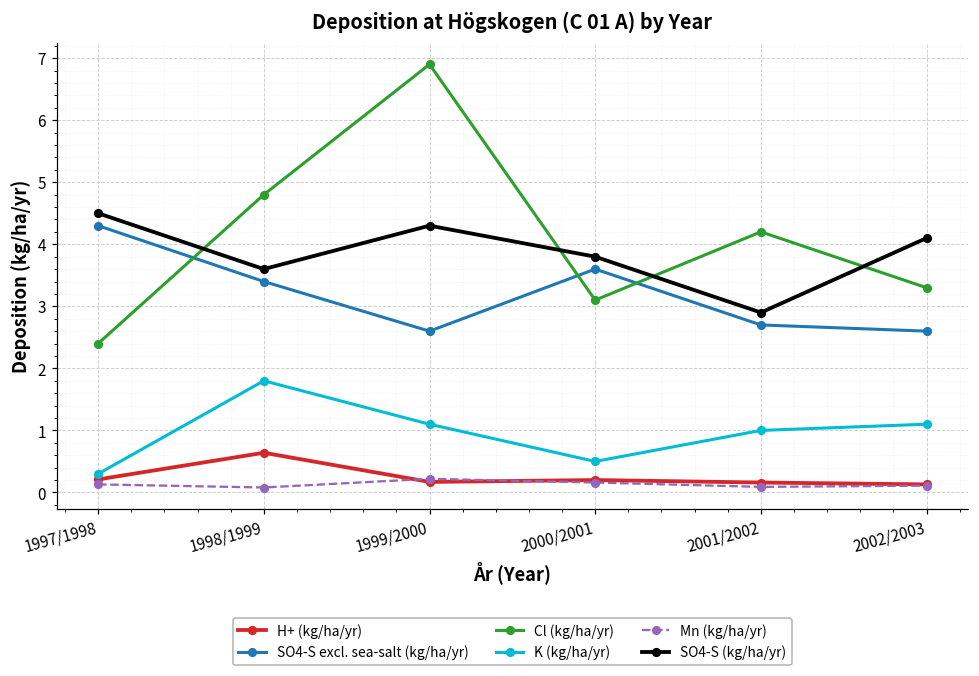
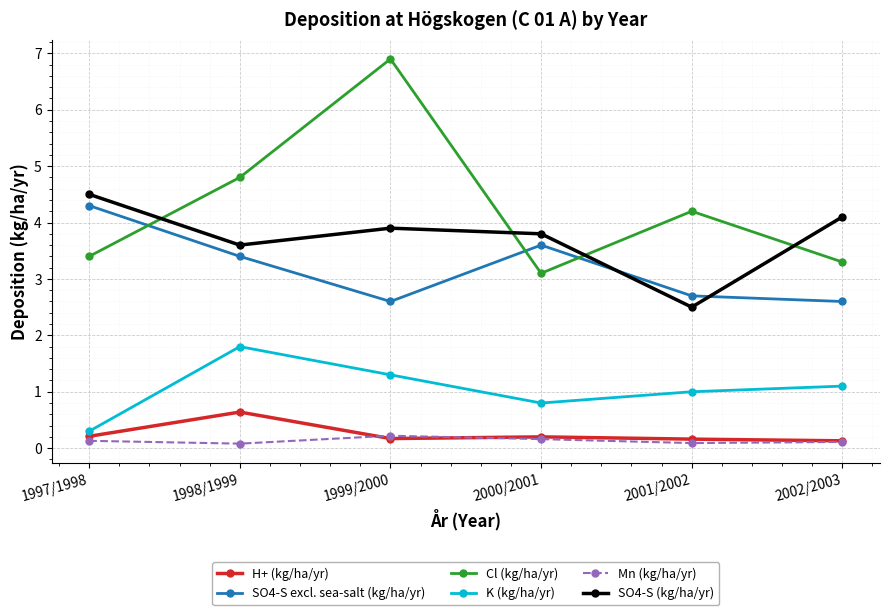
  {
    "H+ (kg/ha/yr)": {
      "1997/1998": 0.2,
      "1998/1999": 0.6,
      "1999/2000": 0.2,
      "2001/2002": 0.2
    },
    "SO4-S excl. sea-salt (kg/ha/yr)": {
      "1997/1998": 4.3,
      "1998/1999": 3.4,
      "1999/2000": 2.6,
      "2000/2001": 3.6,
      "2001/2002": 2.7,
      "2002/2003": 2.6
    },
    "Cl (kg/ha/yr)": {
-     "1997/1998": 2.4,
+     "1997/1998": 3.4,
      "1998/1999": 4.8,
      "1999/2000": 6.9,
      "2000/2001": 3.1,
      "2001/2002": 4.2,
      "2002/2003": 3.3
    },
    "K (kg/ha/yr)": {
      "1997/1998": 0.3,
      "1998/1999": 1.8,
-     "1999/2000": 1.1,
-     "2000/2001": 0.5,
+     "1999/2000": 1.3,
+     "2000/2001": 0.8,
      "2001/2002": 1.0,
      "2002/2003": 1.1
    },
    "Mn (kg/ha/yr)": {
      "1997/1998": 0.1,
      "1998/1999": 0.1,
      "1999/2000": 0.2,
      "2001/2002": 0.1
    },
    "SO4-S (kg/ha/yr)": {
      "1997/1998": 4.5,
      "1998/1999": 3.6,
-     "1999/2000": 4.3,
+     "1999/2000": 3.9,
      "2000/2001": 3.8,
-     "2001/2002": 2.9,
+     "2001/2002": 2.5,
      "2002/2003": 4.1
    }
  }
